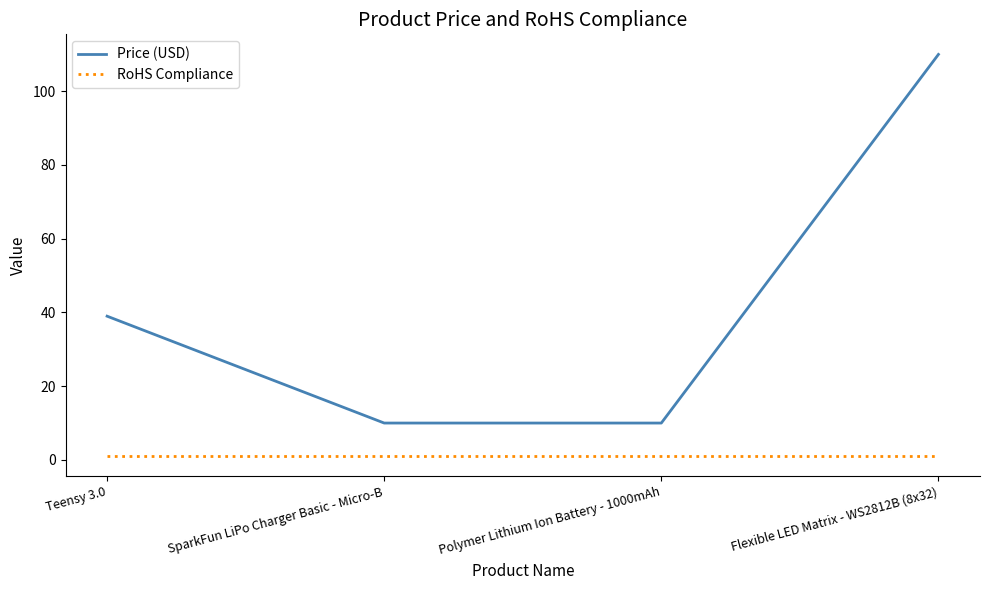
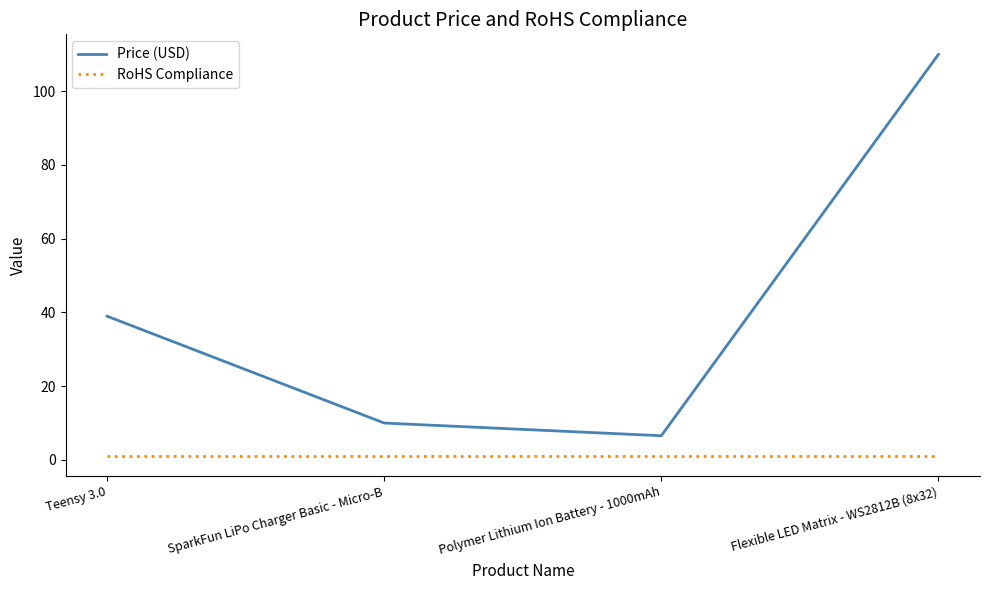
  {
    "Price (USD)": {
      "Teensy 3.0": 39,
      "SparkFun LiPo Charger Basic - Micro-B": 10,
-     "Polymer Lithium Ion Battery - 1000mAh": 10,
+     "Polymer Lithium Ion Battery - 1000mAh": 7,
      "Flexible LED Matrix - WS2812B (8x32)": 110
    },
    "RoHS Compliance": {
      "Teensy 3.0": 1,
      "SparkFun LiPo Charger Basic - Micro-B": 1,
      "Polymer Lithium Ion Battery - 1000mAh": 1,
      "Flexible LED Matrix - WS2812B (8x32)": 1
    }
  }
